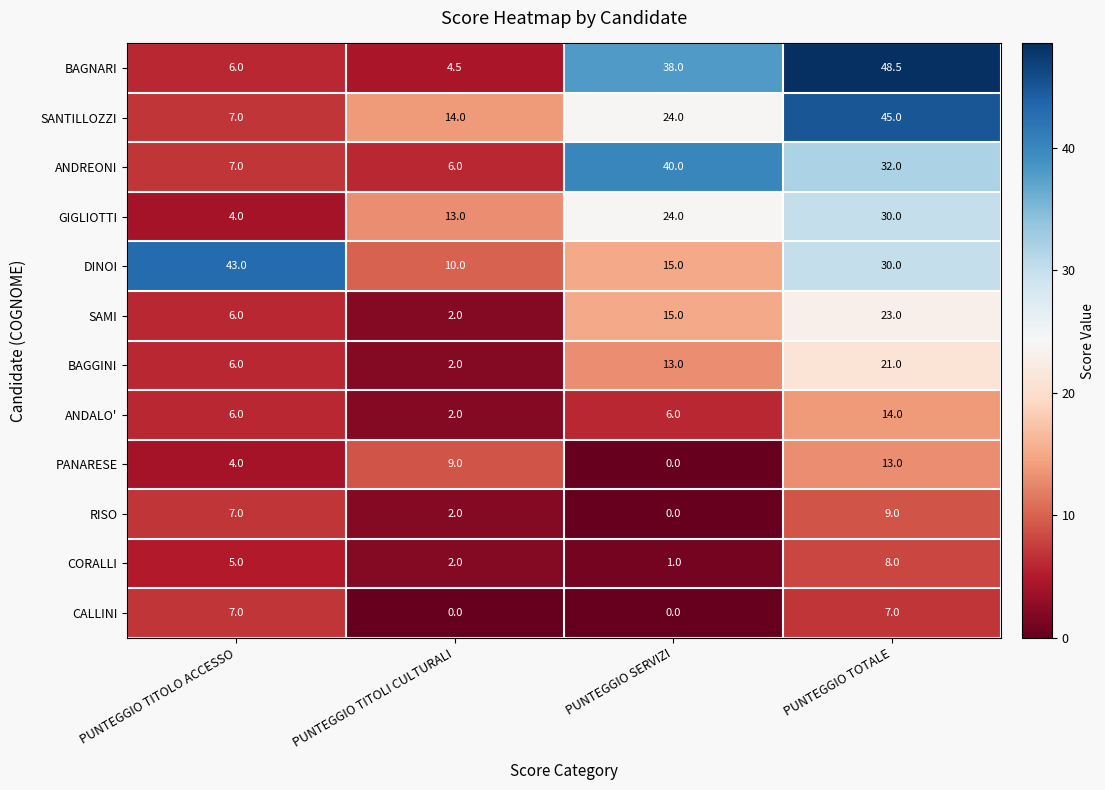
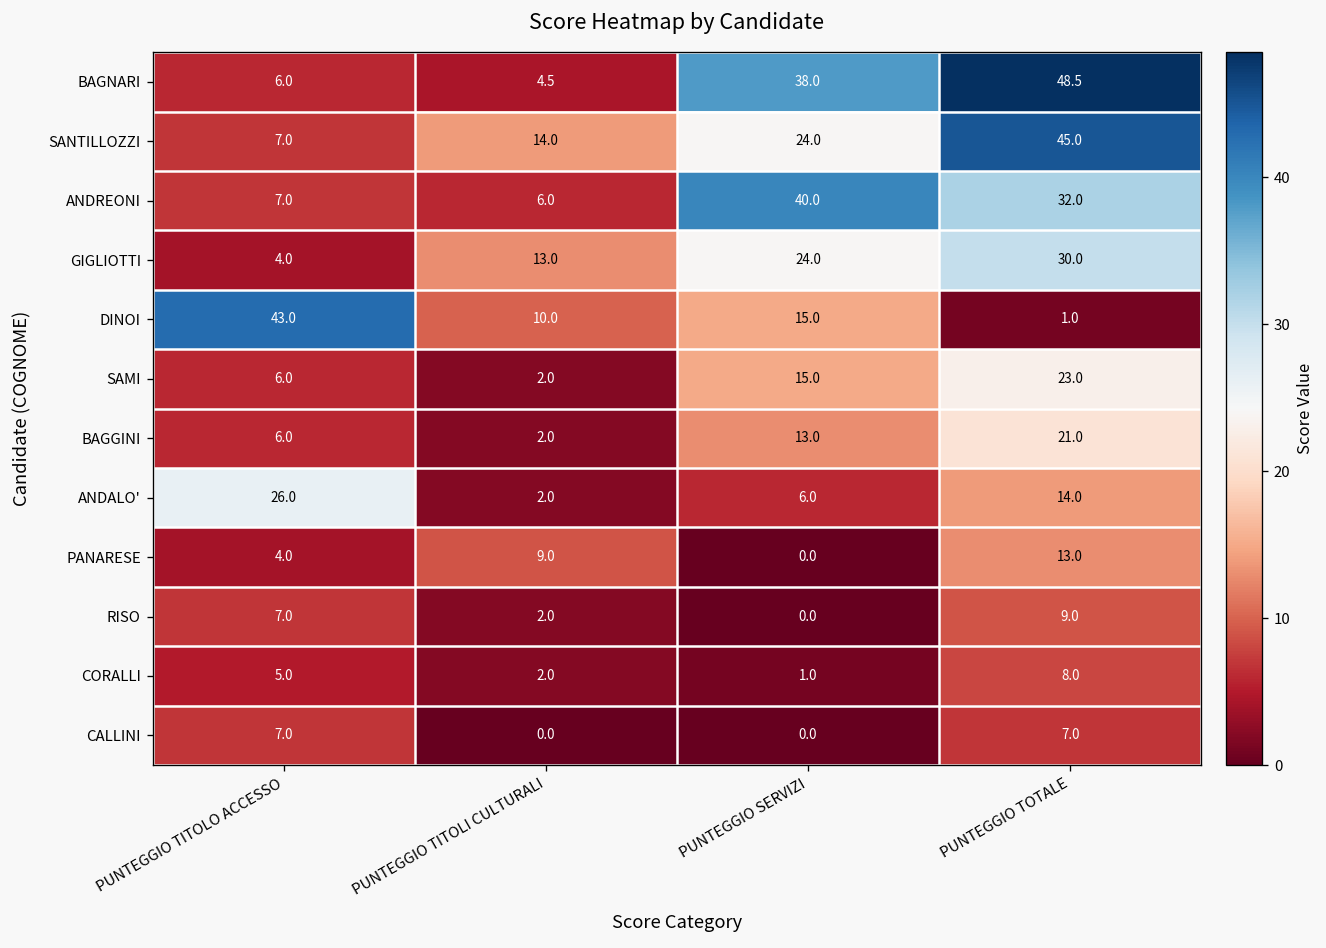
  {
    "BAGNARI": {
      "PUNTEGGIO TITOLO ACCESSO": 6.0,
      "PUNTEGGIO TITOLI CULTURALI": 4.5,
      "PUNTEGGIO SERVIZI": 38.0,
      "PUNTEGGIO TOTALE": 48.5
    },
    "SANTILLOZZI": {
      "PUNTEGGIO TITOLO ACCESSO": 7.0,
      "PUNTEGGIO TITOLI CULTURALI": 14.0,
      "PUNTEGGIO SERVIZI": 24.0,
      "PUNTEGGIO TOTALE": 45.0
    },
    "ANDREONI": {
      "PUNTEGGIO TITOLO ACCESSO": 7.0,
      "PUNTEGGIO TITOLI CULTURALI": 6.0,
      "PUNTEGGIO SERVIZI": 40.0,
      "PUNTEGGIO TOTALE": 32.0
    },
    "GIGLIOTTI": {
      "PUNTEGGIO TITOLO ACCESSO": 4.0,
      "PUNTEGGIO TITOLI CULTURALI": 13.0,
      "PUNTEGGIO SERVIZI": 24.0,
      "PUNTEGGIO TOTALE": 30.0
    },
    "DINOI": {
      "PUNTEGGIO TITOLO ACCESSO": 43.0,
      "PUNTEGGIO TITOLI CULTURALI": 10.0,
      "PUNTEGGIO SERVIZI": 15.0,
-     "PUNTEGGIO TOTALE": 30.0
+     "PUNTEGGIO TOTALE": 1.0
    },
    "SAMI": {
      "PUNTEGGIO TITOLO ACCESSO": 6.0,
      "PUNTEGGIO TITOLI CULTURALI": 2.0,
      "PUNTEGGIO SERVIZI": 15.0,
      "PUNTEGGIO TOTALE": 23.0
    },
    "BAGGINI": {
      "PUNTEGGIO TITOLO ACCESSO": 6.0,
      "PUNTEGGIO TITOLI CULTURALI": 2.0,
      "PUNTEGGIO SERVIZI": 13.0,
      "PUNTEGGIO TOTALE": 21.0
    },
    "ANDALO'": {
-     "PUNTEGGIO TITOLO ACCESSO": 6.0,
+     "PUNTEGGIO TITOLO ACCESSO": 26.0,
      "PUNTEGGIO TITOLI CULTURALI": 2.0,
      "PUNTEGGIO SERVIZI": 6.0,
      "PUNTEGGIO TOTALE": 14.0
    },
    "PANARESE": {
      "PUNTEGGIO TITOLO ACCESSO": 4.0,
      "PUNTEGGIO TITOLI CULTURALI": 9.0,
      "PUNTEGGIO SERVIZI": 0.0,
      "PUNTEGGIO TOTALE": 13.0
    },
    "RISO": {
      "PUNTEGGIO TITOLO ACCESSO": 7.0,
      "PUNTEGGIO TITOLI CULTURALI": 2.0,
      "PUNTEGGIO SERVIZI": 0.0,
      "PUNTEGGIO TOTALE": 9.0
    },
    "CORALLI": {
      "PUNTEGGIO TITOLO ACCESSO": 5.0,
      "PUNTEGGIO TITOLI CULTURALI": 2.0,
      "PUNTEGGIO SERVIZI": 1.0,
      "PUNTEGGIO TOTALE": 8.0
    },
    "CALLINI": {
      "PUNTEGGIO TITOLO ACCESSO": 7.0,
      "PUNTEGGIO TITOLI CULTURALI": 0.0,
      "PUNTEGGIO SERVIZI": 0.0,
      "PUNTEGGIO TOTALE": 7.0
    }
  }
